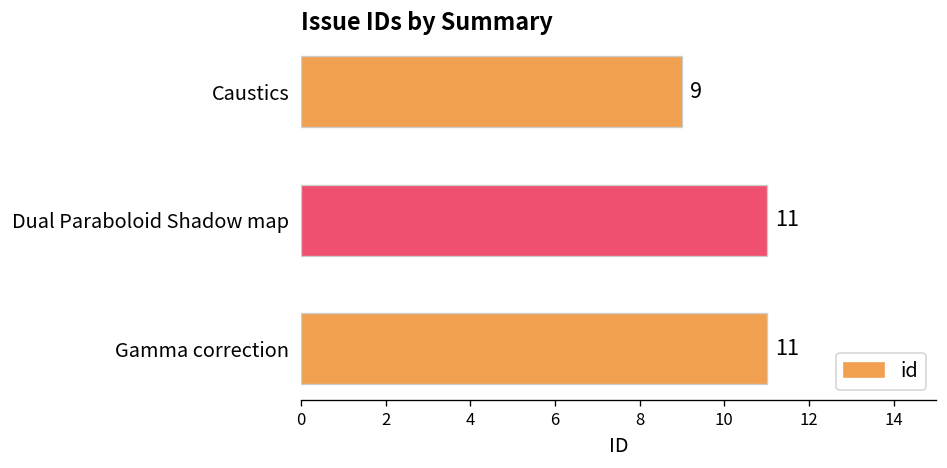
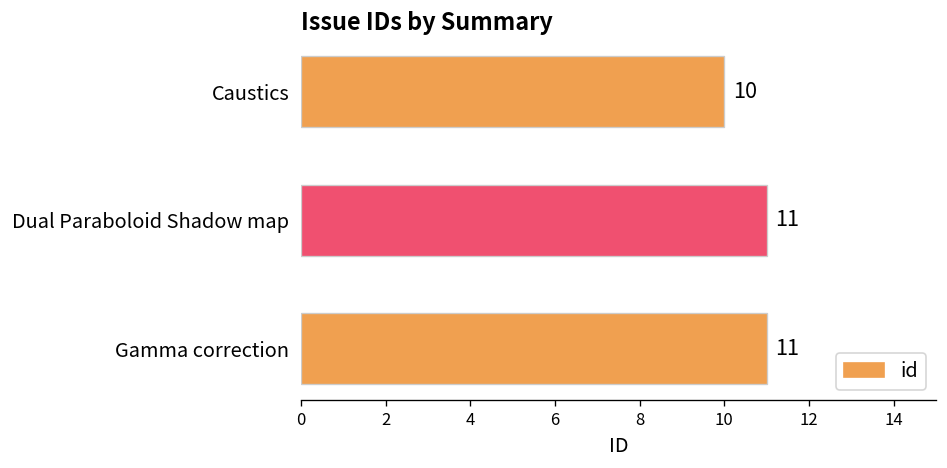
  {
-   "Caustics": 9,
+   "Caustics": 10,
    "Dual Paraboloid Shadow map": 11,
    "Gamma correction": 11
  }
